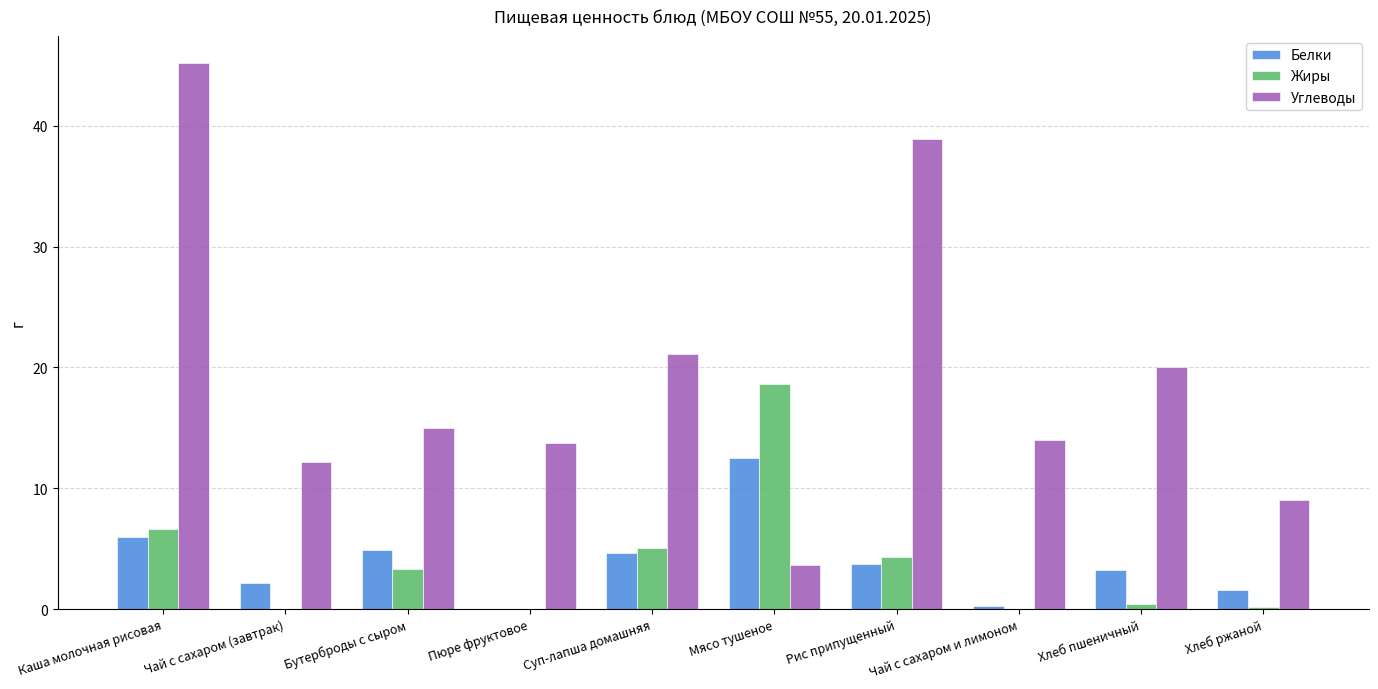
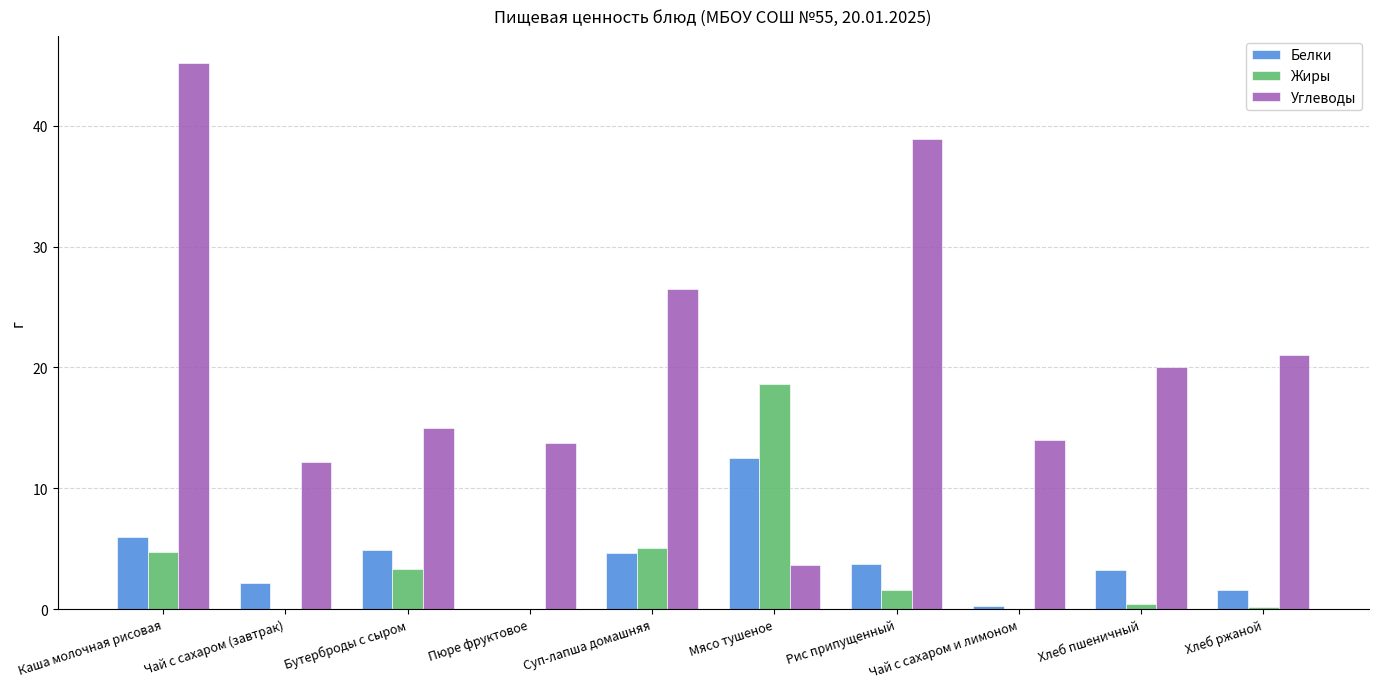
  {
    "Белки": {
      "Каша молочная рисовая": 6.0,
      "Чай с сахаром (завтрак)": 2.2,
      "Бутерброды с сыром": 4.9,
      "Пюре фруктовое": 0.0,
      "Суп-лапша домашняя": 4.6,
      "Мясо тушеное": 12.5,
      "Рис припущенный": 3.7,
      "Чай с сахаром и лимоном": 0.3,
      "Хлеб пшеничный": 3.2,
      "Хлеб ржаной": 1.6
    },
    "Жиры": {
-     "Каша молочная рисовая": 6.6,
+     "Каша молочная рисовая": 4.7,
      "Бутерброды с сыром": 3.3,
      "Пюре фруктовое": 0.0,
      "Суп-лапша домашняя": 5.0,
      "Мясо тушеное": 18.6,
-     "Рис припущенный": 4.3,
+     "Рис припущенный": 1.6,
      "Хлеб пшеничный": 0.4
    },
    "Углеводы": {
      "Каша молочная рисовая": 45.2,
      "Чай с сахаром (завтрак)": 12.2,
      "Бутерброды с сыром": 15.0,
      "Пюре фруктовое": 13.8,
-     "Суп-лапша домашняя": 21.1,
+     "Суп-лапша домашняя": 26.5,
      "Мясо тушеное": 3.6,
      "Рис припущенный": 38.9,
      "Чай с сахаром и лимоном": 14.0,
      "Хлеб пшеничный": 20.0,
-     "Хлеб ржаной": 9
+     "Хлеб ржаной": 21
    }
  }
